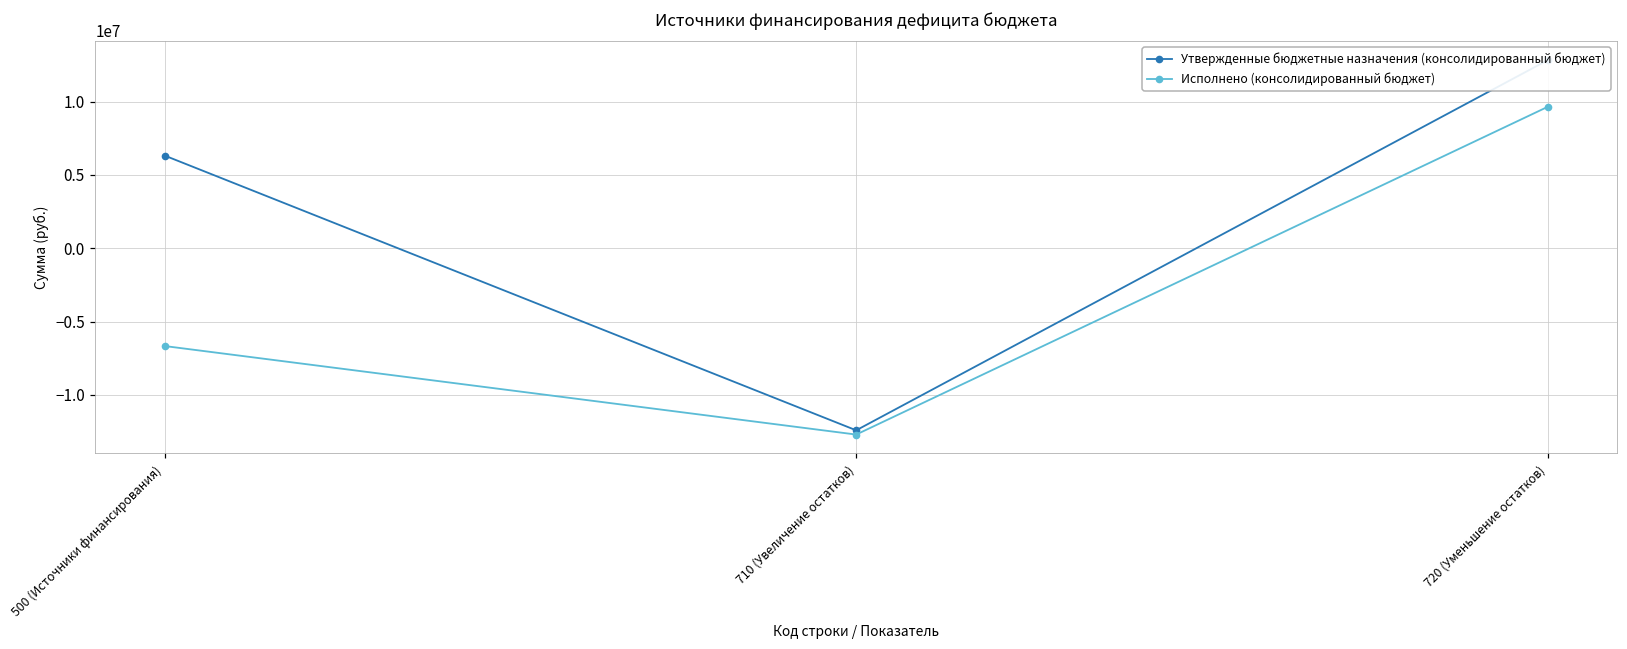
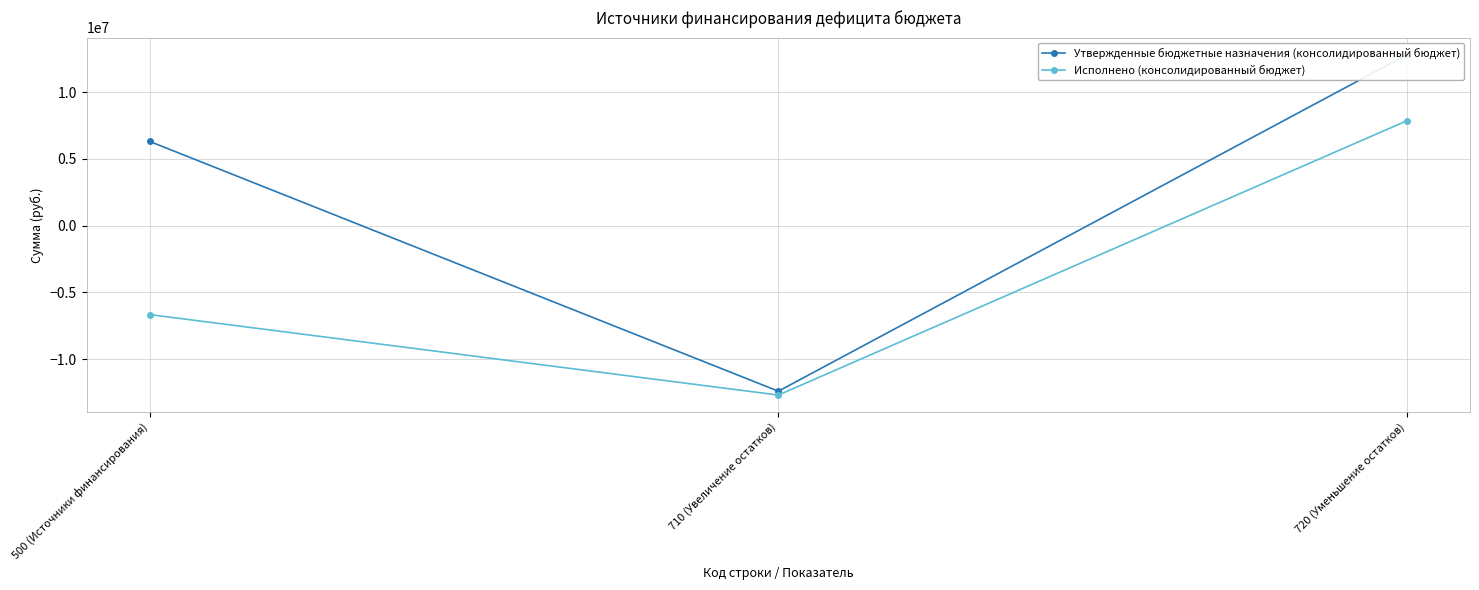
  {
    "Утвержденные бюджетные назначения (консолидированный бюджет)": {
      "500 (Источники финансирования)": 6300000,
      "710 (Увеличение остатков)": -12400000
    },
    "Исполнено (консолидированный бюджет)": {
      "500 (Источники финансирования)": -6700000,
      "710 (Увеличение остатков)": -12700000,
-     "720 (Уменьшение остатков)": 9600000
+     "720 (Уменьшение остатков)": 7900000
    }
  }
